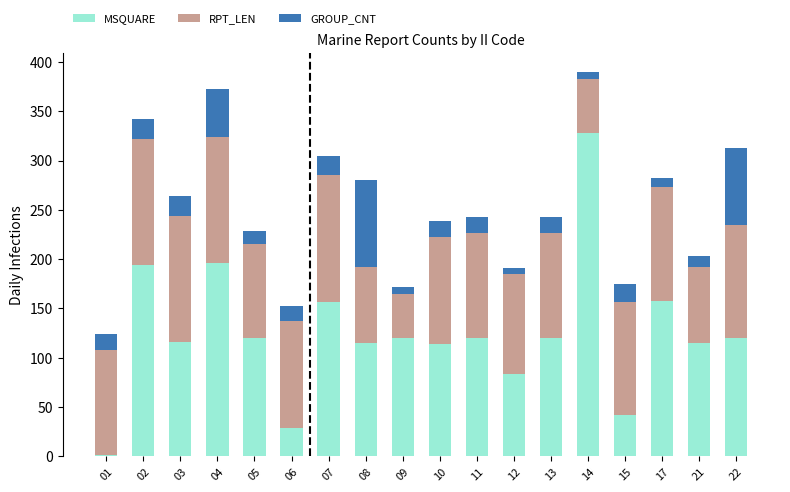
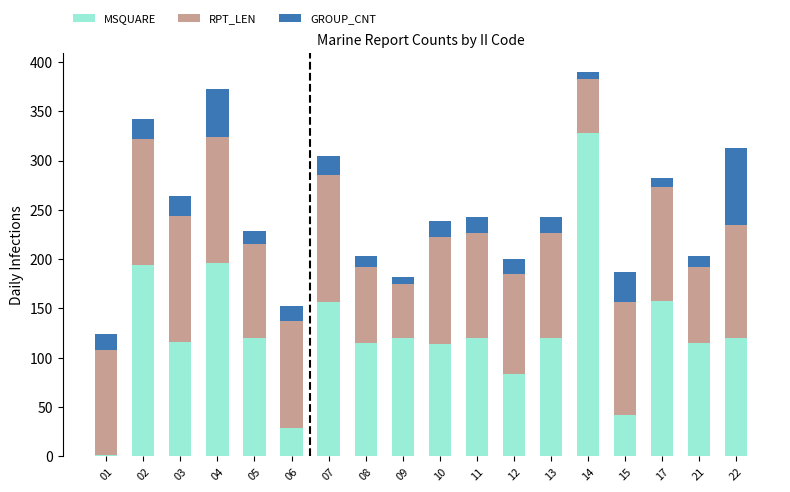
  {
    "MSQUARE": {
      "02": 190,
      "03": 120,
      "04": 200,
      "05": 120,
      "06": 30,
      "07": 160,
      "08": 120,
      "09": 120,
      "10": 110,
      "11": 120,
      "12": 80,
      "13": 120,
      "14": 330,
      "15": 40,
      "17": 160,
      "21": 120,
      "22": 120
    },
    "RPT_LEN": {
      "01": 110,
      "02": 130,
      "03": 130,
      "04": 130,
      "05": 100,
      "06": 110,
      "07": 130,
      "08": 80,
-     "09": 50,
+     "09": 60,
      "10": 110,
      "11": 110,
      "12": 100,
      "13": 110,
      "14": 60,
      "15": 120,
      "17": 120,
      "21": 80,
      "22": 120
    },
    "GROUP_CNT": {
      "01": 20,
      "02": 20,
      "03": 20,
      "04": 50,
      "05": 10,
      "06": 20,
      "07": 20,
-     "08": 90,
+     "08": 10,
      "09": 10,
      "10": 20,
      "11": 20,
-     "12": 10,
+     "12": 20,
      "13": 20,
      "14": 10,
-     "15": 20,
+     "15": 30,
      "17": 10,
      "21": 10,
      "22": 80
    }
  }
